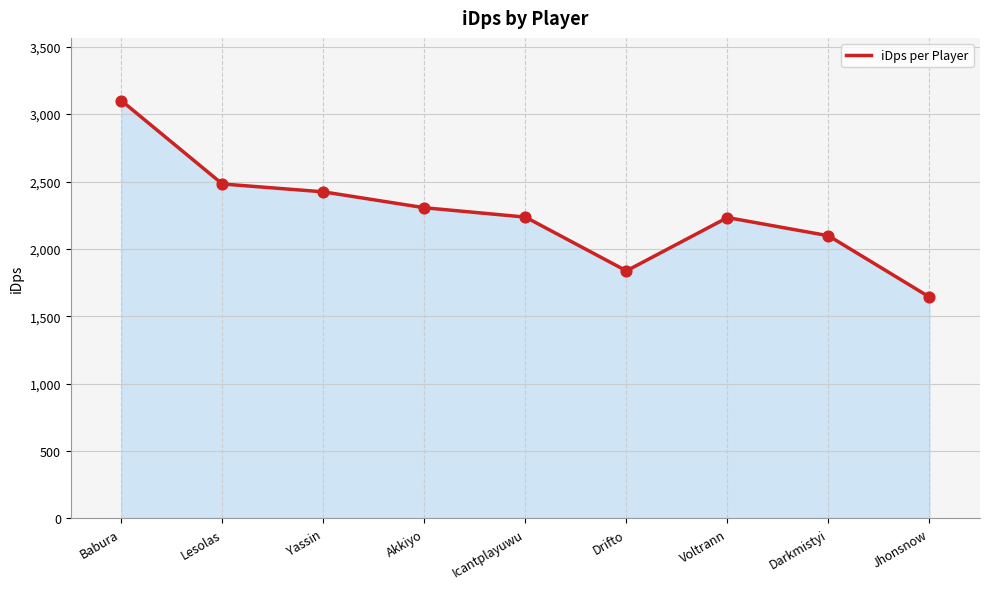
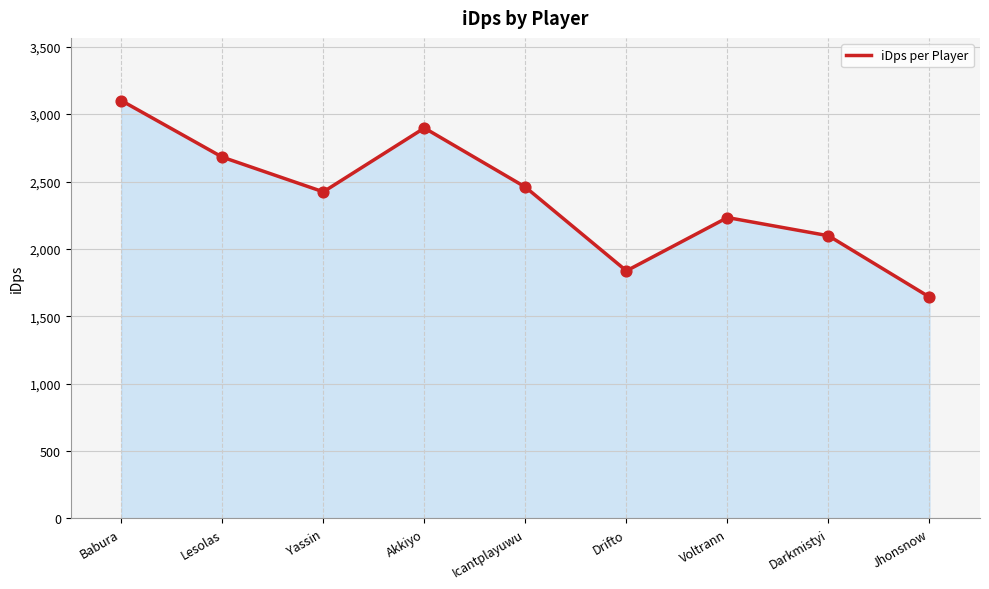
  {
    "Babura": "3,100",
-   "Lesolas": "2,480",
+   "Lesolas": "2,680",
    "Yassin": "2,420",
-   "Akkiyo": "2,310",
-   "Icantplayuwu": "2,240",
+   "Akkiyo": "2,900",
+   "Icantplayuwu": "2,460",
    "Drifto": "1,840",
    "Voltrann": "2,230",
    "Darkmistyi": "2,100",
    "Jhonsnow": "1,640"
  }
